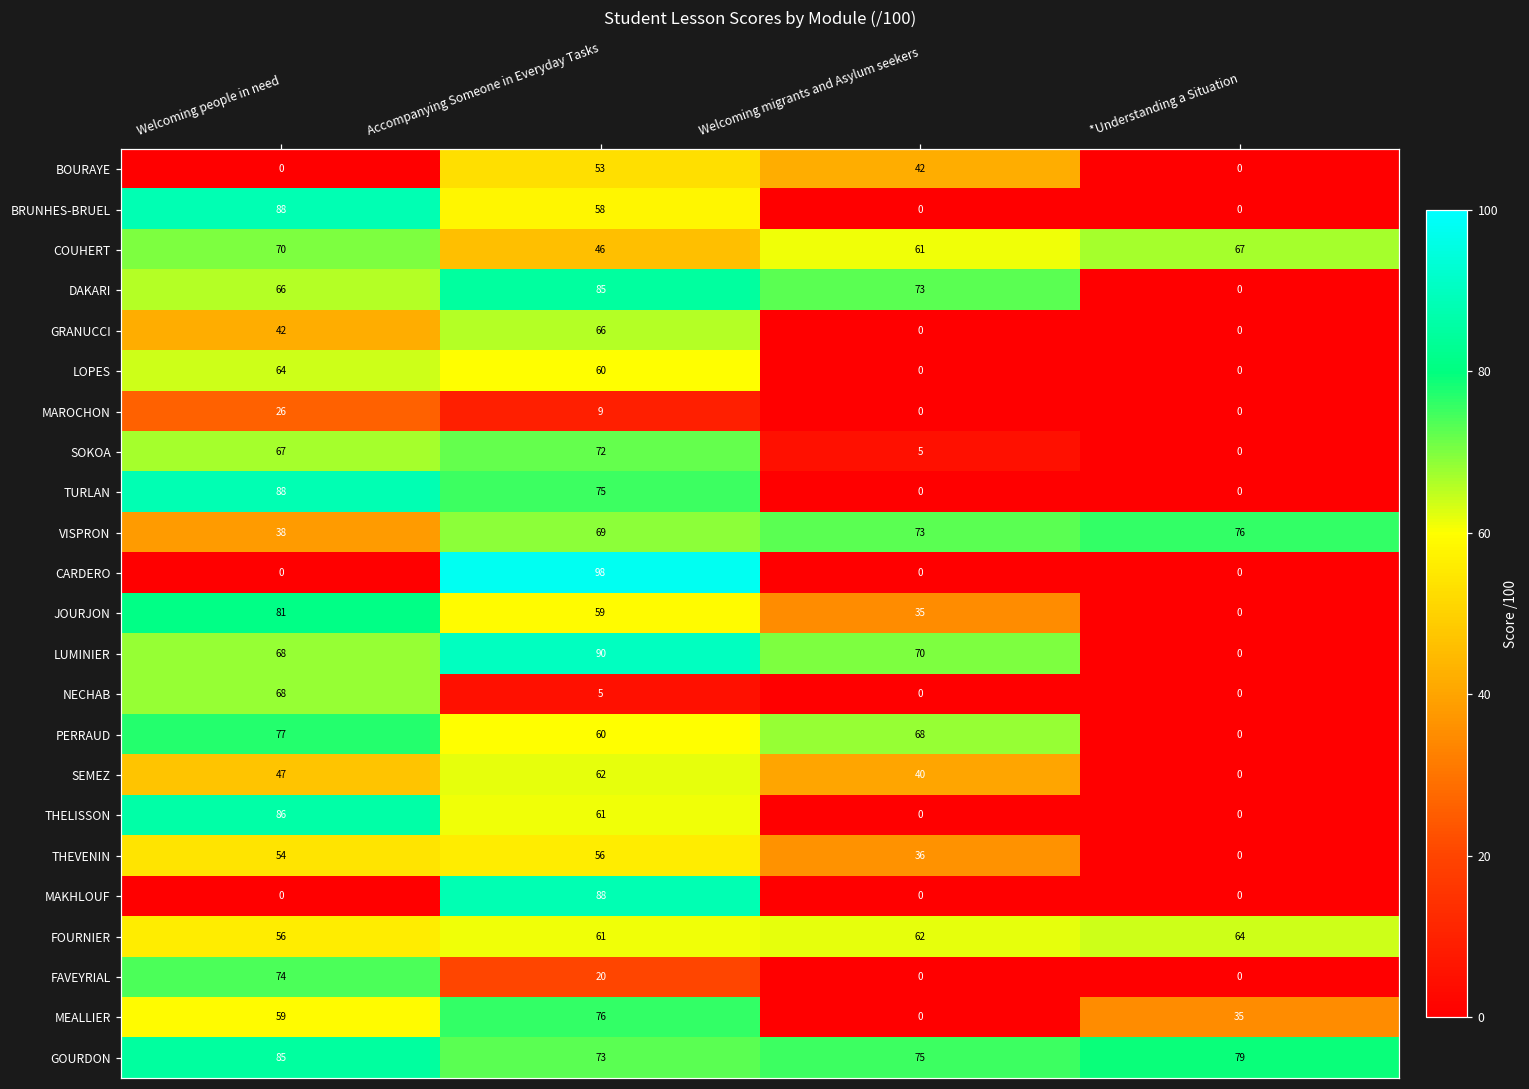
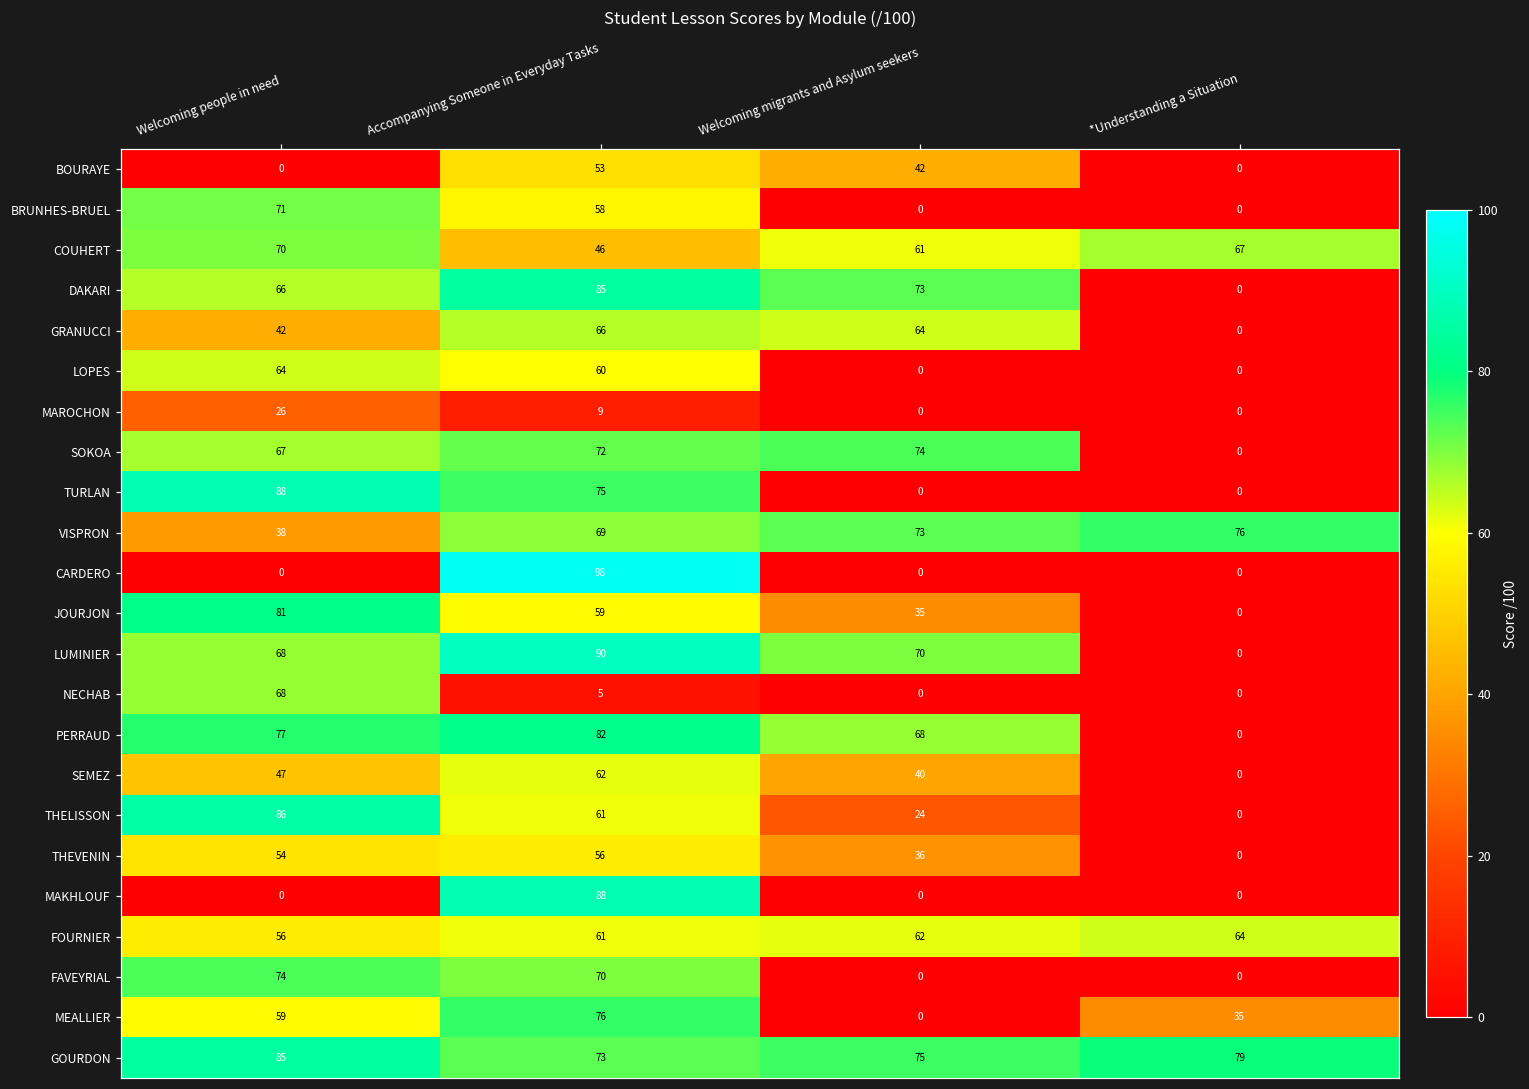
  {
    "BOURAYE": {
      "Welcoming people in need": 0,
      "Accompanying Someone in Everyday Tasks": 53,
      "Welcoming migrants and Asylum seekers": 42,
      "*Understanding a Situation": 0
    },
    "BRUNHES-BRUEL": {
-     "Welcoming people in need": 88,
+     "Welcoming people in need": 71,
      "Accompanying Someone in Everyday Tasks": 58,
      "Welcoming migrants and Asylum seekers": 0,
      "*Understanding a Situation": 0
    },
    "COUHERT": {
      "Welcoming people in need": 70,
      "Accompanying Someone in Everyday Tasks": 46,
      "Welcoming migrants and Asylum seekers": 61,
      "*Understanding a Situation": 67
    },
    "DAKARI": {
      "Welcoming people in need": 66,
      "Accompanying Someone in Everyday Tasks": 85,
      "Welcoming migrants and Asylum seekers": 73,
      "*Understanding a Situation": 0
    },
    "GRANUCCI": {
      "Welcoming people in need": 42,
      "Accompanying Someone in Everyday Tasks": 66,
-     "Welcoming migrants and Asylum seekers": 0,
+     "Welcoming migrants and Asylum seekers": 64,
      "*Understanding a Situation": 0
    },
    "LOPES": {
      "Welcoming people in need": 64,
      "Accompanying Someone in Everyday Tasks": 60,
      "Welcoming migrants and Asylum seekers": 0,
      "*Understanding a Situation": 0
    },
    "MAROCHON": {
      "Welcoming people in need": 26,
      "Accompanying Someone in Everyday Tasks": 9,
      "Welcoming migrants and Asylum seekers": 0,
      "*Understanding a Situation": 0
    },
    "SOKOA": {
      "Welcoming people in need": 67,
      "Accompanying Someone in Everyday Tasks": 72,
-     "Welcoming migrants and Asylum seekers": 5,
+     "Welcoming migrants and Asylum seekers": 74,
      "*Understanding a Situation": 0
    },
    "TURLAN": {
      "Welcoming people in need": 88,
      "Accompanying Someone in Everyday Tasks": 75,
      "Welcoming migrants and Asylum seekers": 0,
      "*Understanding a Situation": 0
    },
    "VISPRON": {
      "Welcoming people in need": 38,
      "Accompanying Someone in Everyday Tasks": 69,
      "Welcoming migrants and Asylum seekers": 73,
      "*Understanding a Situation": 76
    },
    "CARDERO": {
      "Welcoming people in need": 0,
      "Accompanying Someone in Everyday Tasks": 98,
      "Welcoming migrants and Asylum seekers": 0,
      "*Understanding a Situation": 0
    },
    "JOURJON": {
      "Welcoming people in need": 81,
      "Accompanying Someone in Everyday Tasks": 59,
      "Welcoming migrants and Asylum seekers": 35,
      "*Understanding a Situation": 0
    },
    "LUMINIER": {
      "Welcoming people in need": 68,
      "Accompanying Someone in Everyday Tasks": 90,
      "Welcoming migrants and Asylum seekers": 70,
      "*Understanding a Situation": 0
    },
    "NECHAB": {
      "Welcoming people in need": 68,
      "Accompanying Someone in Everyday Tasks": 5,
      "Welcoming migrants and Asylum seekers": 0,
      "*Understanding a Situation": 0
    },
    "PERRAUD": {
      "Welcoming people in need": 77,
-     "Accompanying Someone in Everyday Tasks": 60,
+     "Accompanying Someone in Everyday Tasks": 82,
      "Welcoming migrants and Asylum seekers": 68,
      "*Understanding a Situation": 0
    },
    "SEMEZ": {
      "Welcoming people in need": 47,
      "Accompanying Someone in Everyday Tasks": 62,
      "Welcoming migrants and Asylum seekers": 40,
      "*Understanding a Situation": 0
    },
    "THELISSON": {
      "Welcoming people in need": 86,
      "Accompanying Someone in Everyday Tasks": 61,
-     "Welcoming migrants and Asylum seekers": 0,
+     "Welcoming migrants and Asylum seekers": 24,
      "*Understanding a Situation": 0
    },
    "THEVENIN": {
      "Welcoming people in need": 54,
      "Accompanying Someone in Everyday Tasks": 56,
      "Welcoming migrants and Asylum seekers": 36,
      "*Understanding a Situation": 0
    },
    "MAKHLOUF": {
      "Welcoming people in need": 0,
      "Accompanying Someone in Everyday Tasks": 88,
      "Welcoming migrants and Asylum seekers": 0,
      "*Understanding a Situation": 0
    },
    "FOURNIER": {
      "Welcoming people in need": 56,
      "Accompanying Someone in Everyday Tasks": 61,
      "Welcoming migrants and Asylum seekers": 62,
      "*Understanding a Situation": 64
    },
    "FAVEYRIAL": {
      "Welcoming people in need": 74,
-     "Accompanying Someone in Everyday Tasks": 20,
+     "Accompanying Someone in Everyday Tasks": 70,
      "Welcoming migrants and Asylum seekers": 0,
      "*Understanding a Situation": 0
    },
    "MEALLIER": {
      "Welcoming people in need": 59,
      "Accompanying Someone in Everyday Tasks": 76,
      "Welcoming migrants and Asylum seekers": 0,
      "*Understanding a Situation": 35
    },
    "GOURDON": {
      "Welcoming people in need": 85,
      "Accompanying Someone in Everyday Tasks": 73,
      "Welcoming migrants and Asylum seekers": 75,
      "*Understanding a Situation": 79
    }
  }
